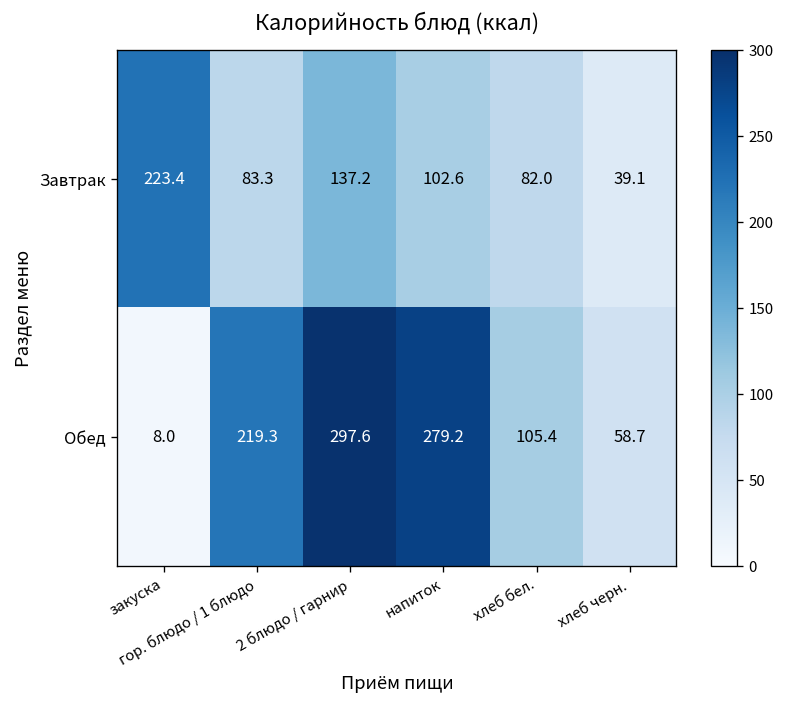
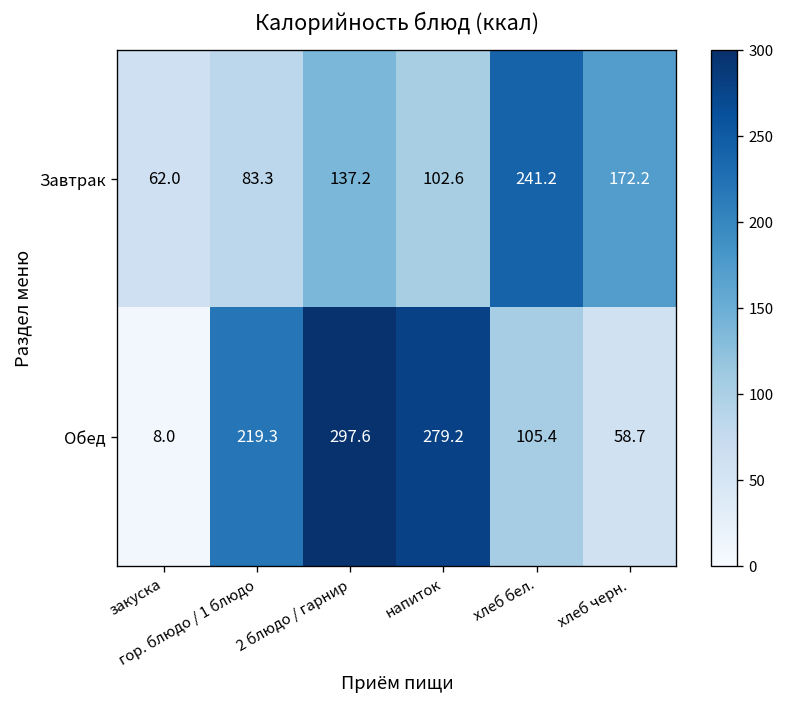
  {
    "Завтрак": {
-     "закуска": 223.4,
+     "закуска": 62.0,
      "гор. блюдо / 1 блюдо": 83.3,
      "2 блюдо / гарнир": 137.2,
      "напиток": 102.6,
-     "хлеб бел.": 82.0,
-     "хлеб черн.": 39.1
+     "хлеб бел.": 241.2,
+     "хлеб черн.": 172.2
    },
    "Обед": {
      "закуска": 8.0,
      "гор. блюдо / 1 блюдо": 219.3,
      "2 блюдо / гарнир": 297.6,
      "напиток": 279.2,
      "хлеб бел.": 105.4,
      "хлеб черн.": 58.7
    }
  }
